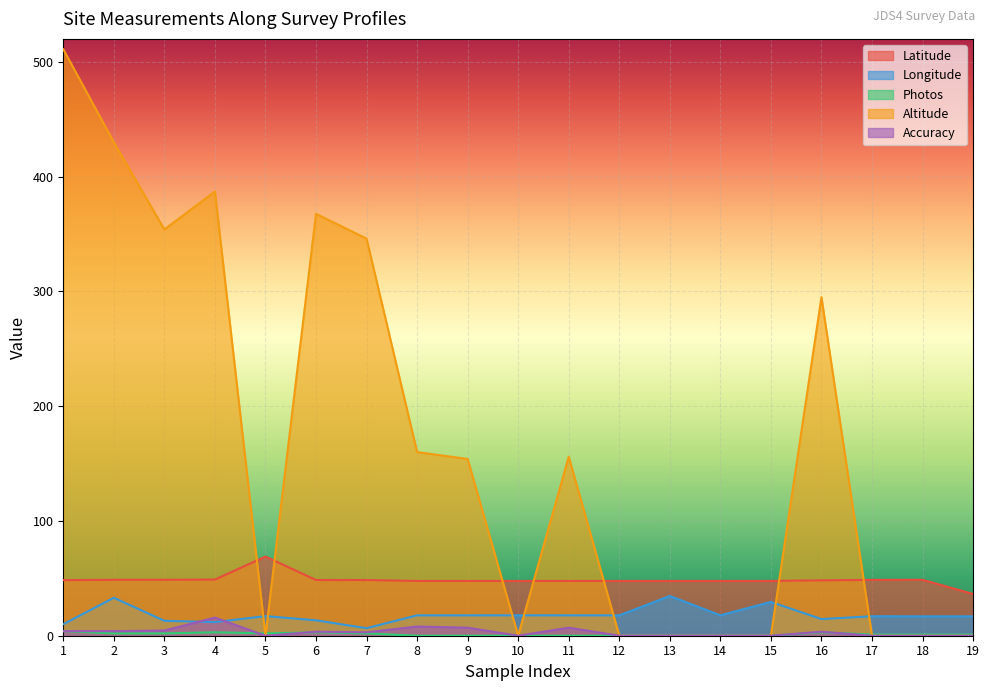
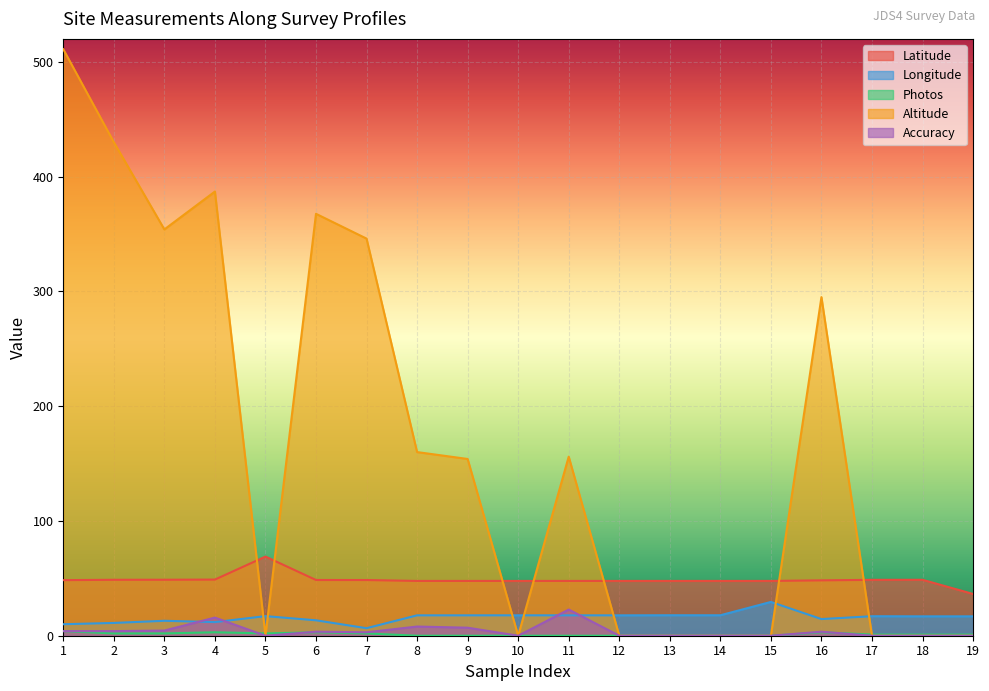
  {
    "Latitude": {
      "1": 48,
      "2": 49,
      "3": 49,
      "4": 49,
      "5": 69,
      "6": 49,
      "7": 49,
      "8": 48,
      "9": 48,
      "10": 48,
      "11": 48,
      "12": 48,
      "13": 48,
      "14": 48,
      "15": 48,
      "16": 48,
      "17": 49,
      "18": 49,
      "19": 36
    },
    "Longitude": {
      "1": 10,
-     "2": 33,
+     "2": 11,
      "3": 13,
      "4": 12,
      "5": 17,
      "6": 13,
      "7": 7,
      "8": 18,
      "9": 18,
      "10": 18,
      "11": 18,
      "12": 18,
-     "13": 35,
+     "13": 18,
      "14": 18,
      "15": 29,
      "16": 15,
      "17": 17,
      "18": 17,
      "19": 17
    },
    "Photos": {
      "3": 2,
      "4": 3,
      "8": 0,
      "9": 0,
      "11": 0
    },
    "Altitude": {
      "1": 511,
      "2": 430,
      "3": 354,
      "4": 387,
      "6": 368,
      "7": 346,
      "8": 160,
      "9": 154,
      "11": 156,
      "16": 295
    },
    "Accuracy": {
      "3": 5,
      "4": 16,
      "8": 8,
      "9": 7,
-     "11": 7
+     "11": 23
    }
  }
